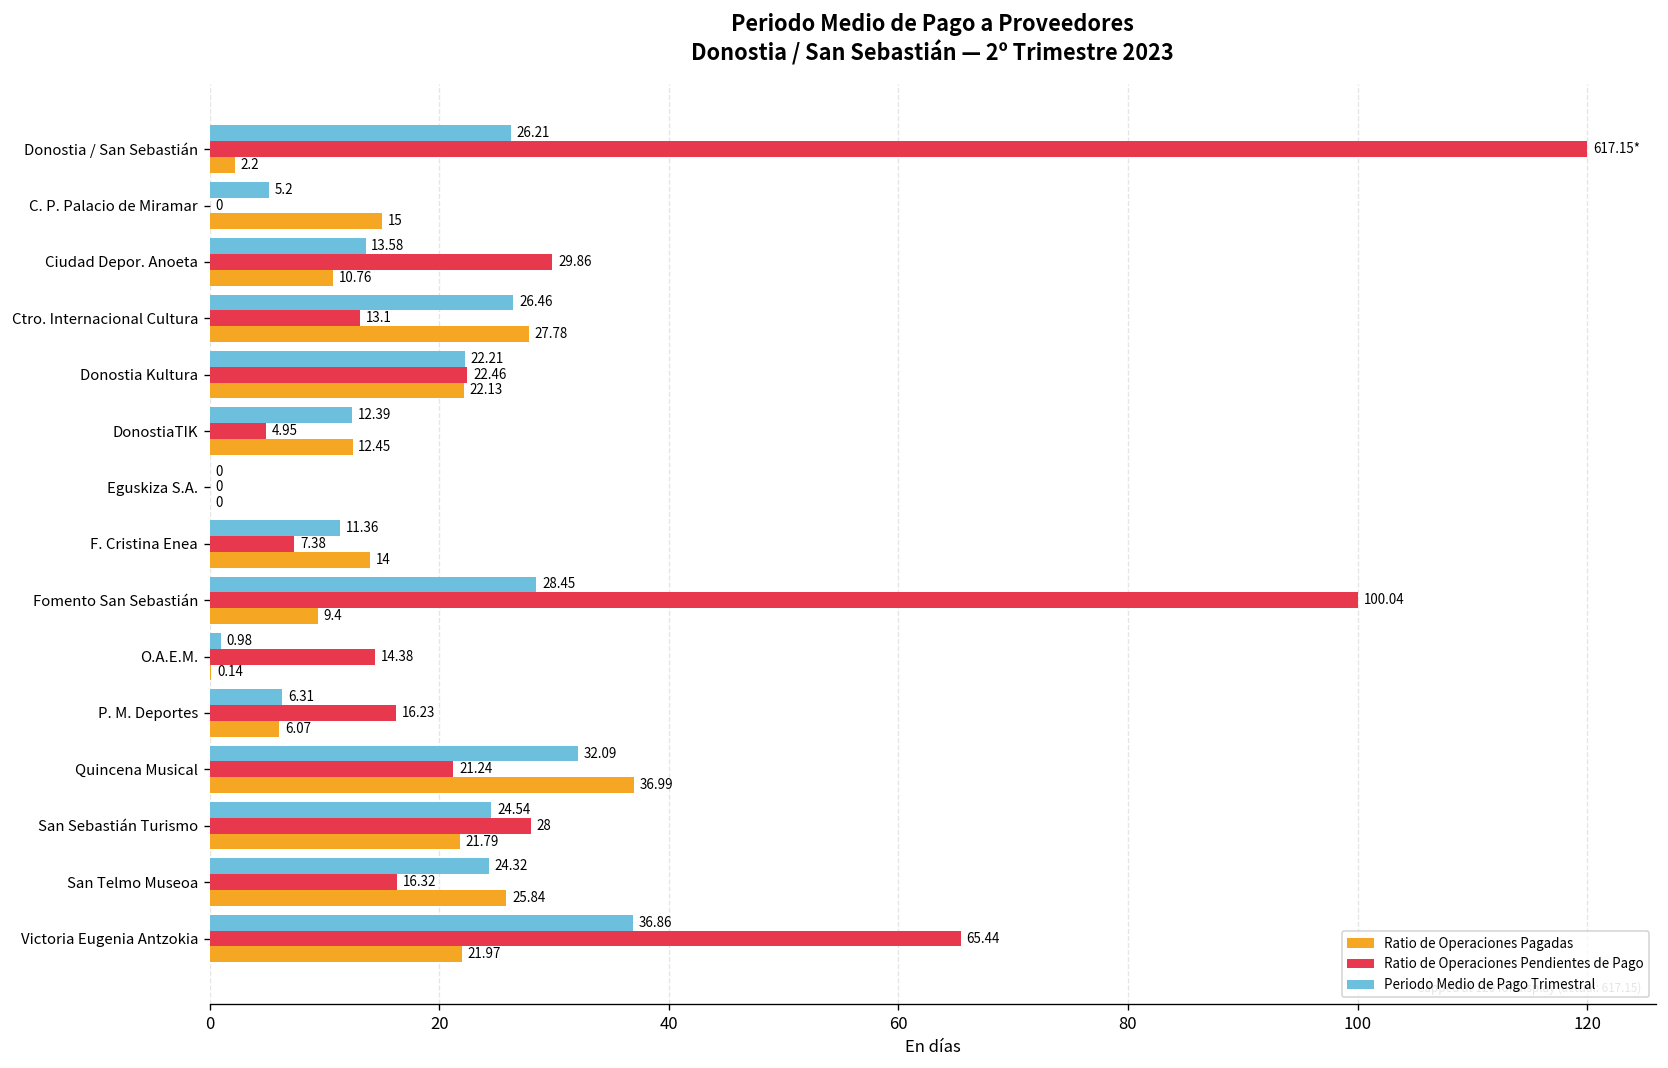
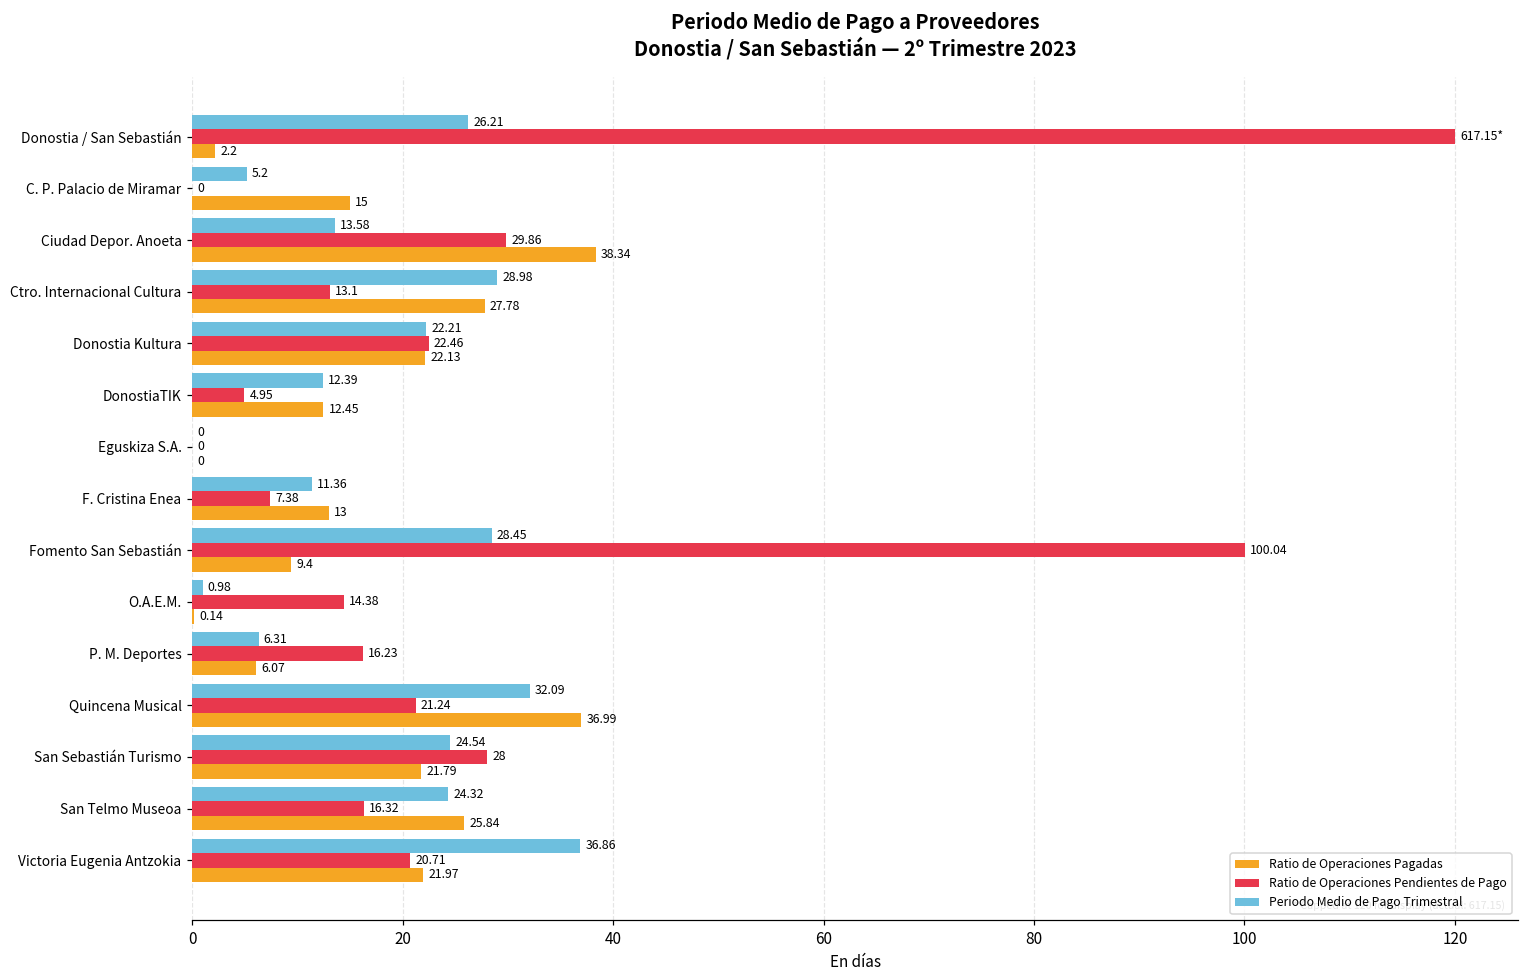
  {
    "Ratio de Operaciones Pagadas": {
      "Donostia / San Sebastián": 2.2,
      "C. P. Palacio de Miramar": 15,
-     "Ciudad Depor. Anoeta": 10.76,
+     "Ciudad Depor. Anoeta": 38.34,
      "Ctro. Internacional Cultura": 27.78,
      "Donostia Kultura": 22.13,
      "DonostiaTIK": 12.45,
      "Eguskiza S.A.": 0,
-     "F. Cristina Enea": 14,
+     "F. Cristina Enea": 13,
      "Fomento San Sebastián": 9.4,
      "O.A.E.M.": 0.14,
      "P. M. Deportes": 6.07,
      "Quincena Musical": 36.99,
      "San Sebastián Turismo": 21.79,
      "San Telmo Museoa": 25.84,
      "Victoria Eugenia Antzokia": 21.97
    },
    "Ratio de Operaciones Pendientes de Pago": {
      "C. P. Palacio de Miramar": 0,
      "Ciudad Depor. Anoeta": 29.86,
      "Ctro. Internacional Cultura": 13.1,
      "Donostia Kultura": 22.46,
      "DonostiaTIK": 4.95,
      "Eguskiza S.A.": 0,
      "F. Cristina Enea": 7.38,
      "Fomento San Sebastián": 100.04,
      "O.A.E.M.": 14.38,
      "P. M. Deportes": 16.23,
      "Quincena Musical": 21.24,
      "San Sebastián Turismo": 28,
      "San Telmo Museoa": 16.32,
-     "Victoria Eugenia Antzokia": 65.44
+     "Victoria Eugenia Antzokia": 20.71
    },
    "Periodo Medio de Pago Trimestral": {
      "Donostia / San Sebastián": 26.21,
      "C. P. Palacio de Miramar": 5.2,
      "Ciudad Depor. Anoeta": 13.58,
-     "Ctro. Internacional Cultura": 26.46,
+     "Ctro. Internacional Cultura": 28.98,
      "Donostia Kultura": 22.21,
      "DonostiaTIK": 12.39,
      "Eguskiza S.A.": 0,
      "F. Cristina Enea": 11.36,
      "Fomento San Sebastián": 28.45,
      "O.A.E.M.": 0.98,
      "P. M. Deportes": 6.31,
      "Quincena Musical": 32.09,
      "San Sebastián Turismo": 24.54,
      "San Telmo Museoa": 24.32,
      "Victoria Eugenia Antzokia": 36.86
    }
  }
